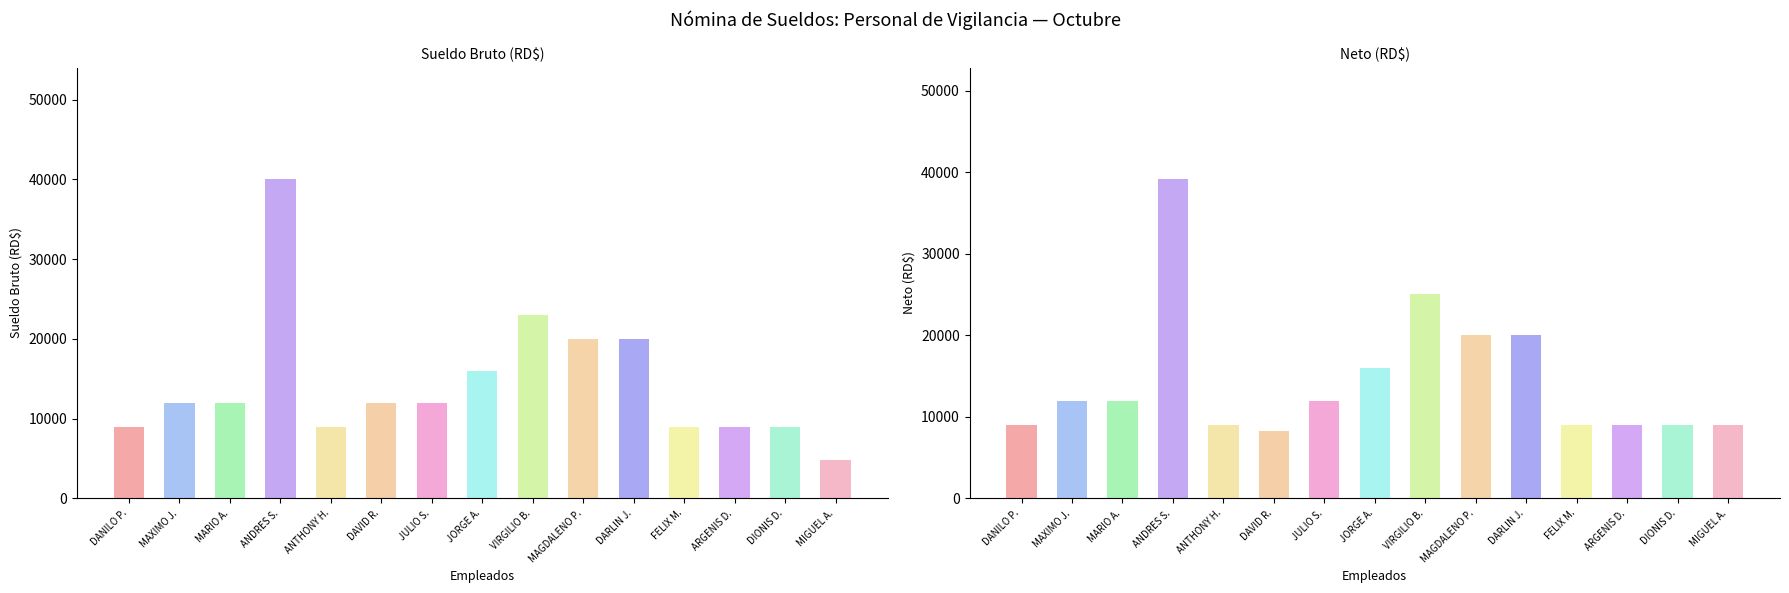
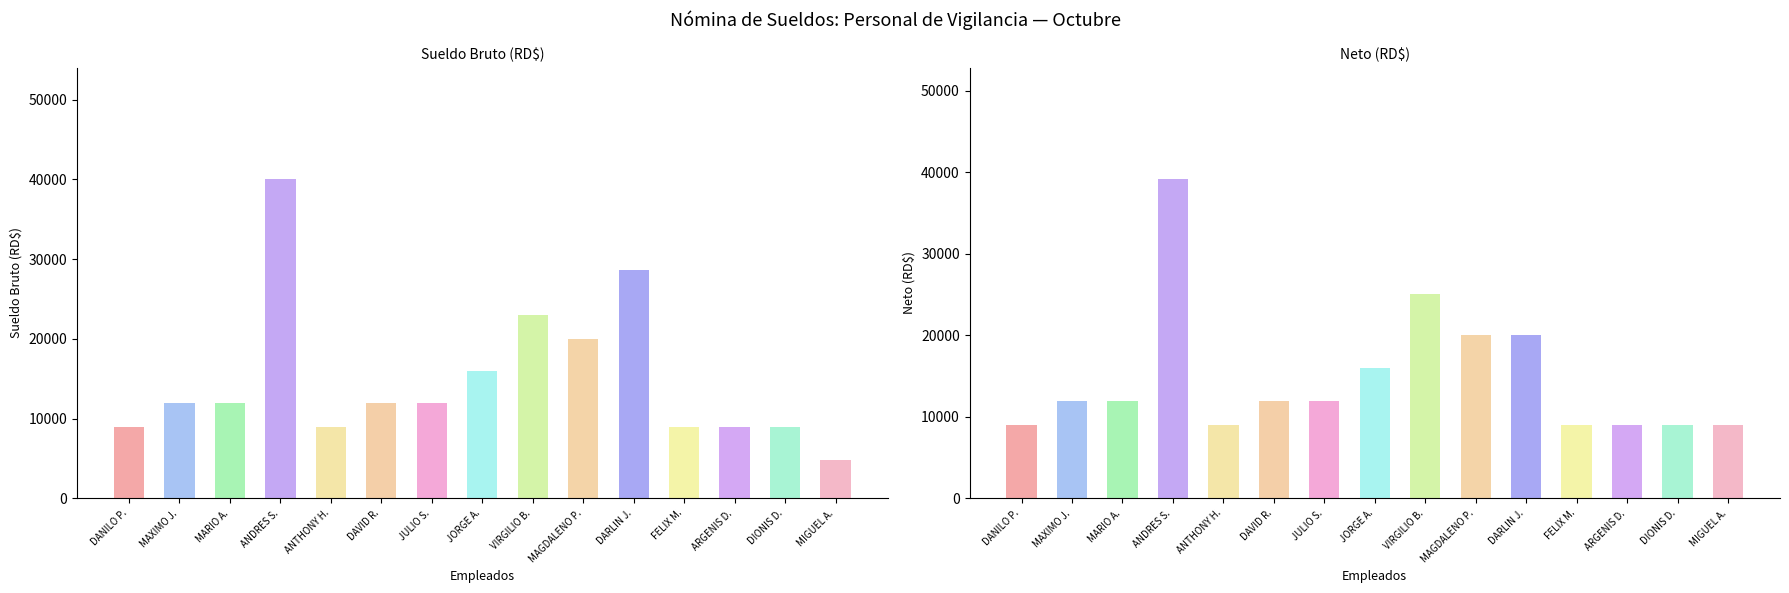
  {
    "Sueldo Bruto (RD$)": {
      "DANILO P.": 9000,
      "MAXIMO J.": 12000,
      "MARIO A.": 12000,
      "ANDRES S.": 40000,
      "ANTHONY H.": 9000,
      "DAVID R.": 12000,
      "JULIO S.": 12000,
      "JORGE A.": 16000,
      "VIRGILIO B.": 23000,
      "MAGDALENO P.": 20000,
-     "DARLIN J.": 20000,
+     "DARLIN J.": 29000,
      "FELIX M.": 9000,
      "ARGENIS D.": 9000,
      "DIONIS D.": 9000,
      "MIGUEL A.": 5000
    },
    "Neto (RD$)": {
      "DANILO P.": 9000,
      "MAXIMO J.": 12000,
      "MARIO A.": 12000,
      "ANDRES S.": 39000,
      "ANTHONY H.": 9000,
-     "DAVID R.": 8000,
+     "DAVID R.": 12000,
      "JULIO S.": 12000,
      "JORGE A.": 16000,
      "VIRGILIO B.": 25000,
      "MAGDALENO P.": 20000,
      "DARLIN J.": 20000,
      "FELIX M.": 9000,
      "ARGENIS D.": 9000,
      "DIONIS D.": 9000,
      "MIGUEL A.": 9000
    }
  }
